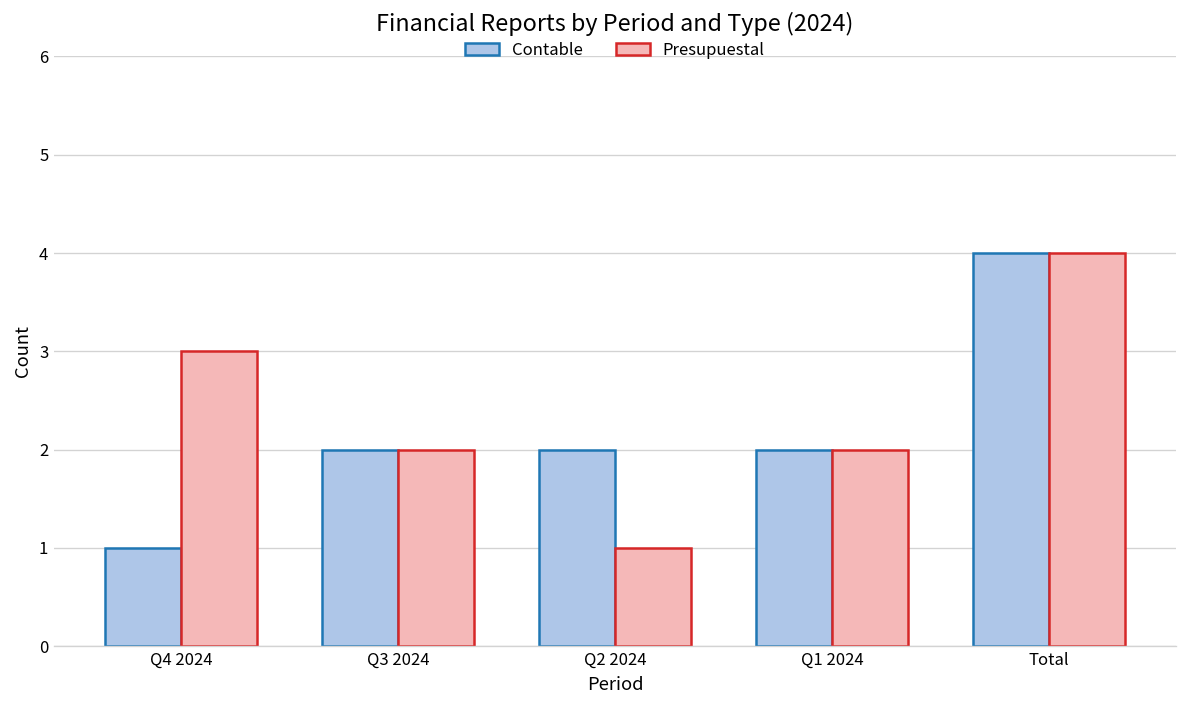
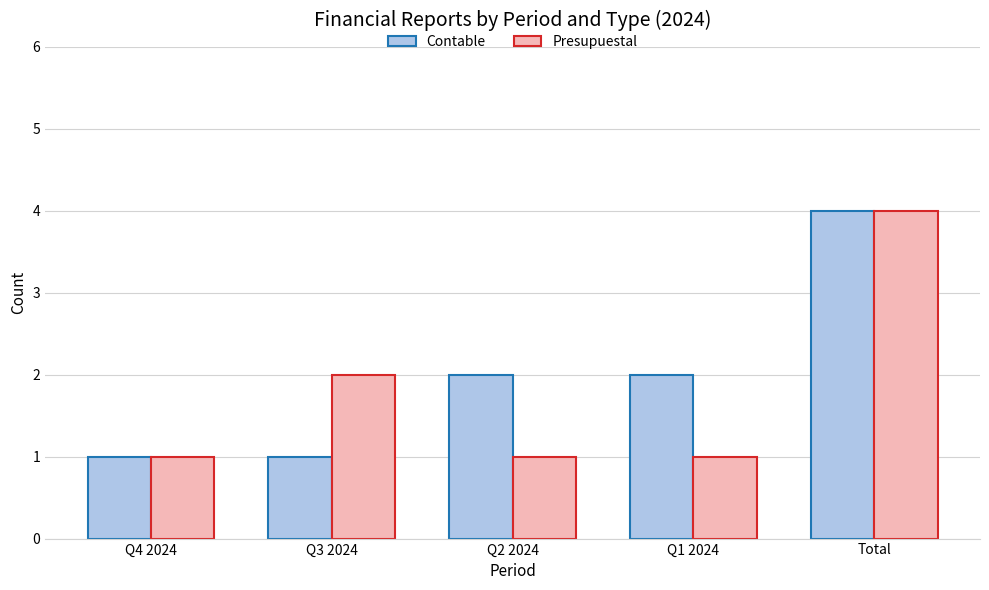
  {
    "Contable": {
      "Q4 2024": 1,
-     "Q3 2024": 2,
+     "Q3 2024": 1,
      "Q2 2024": 2,
      "Q1 2024": 2,
      "Total": 4
    },
    "Presupuestal": {
-     "Q4 2024": 3,
+     "Q4 2024": 1,
      "Q3 2024": 2,
      "Q2 2024": 1,
-     "Q1 2024": 2,
+     "Q1 2024": 1,
      "Total": 4
    }
  }
